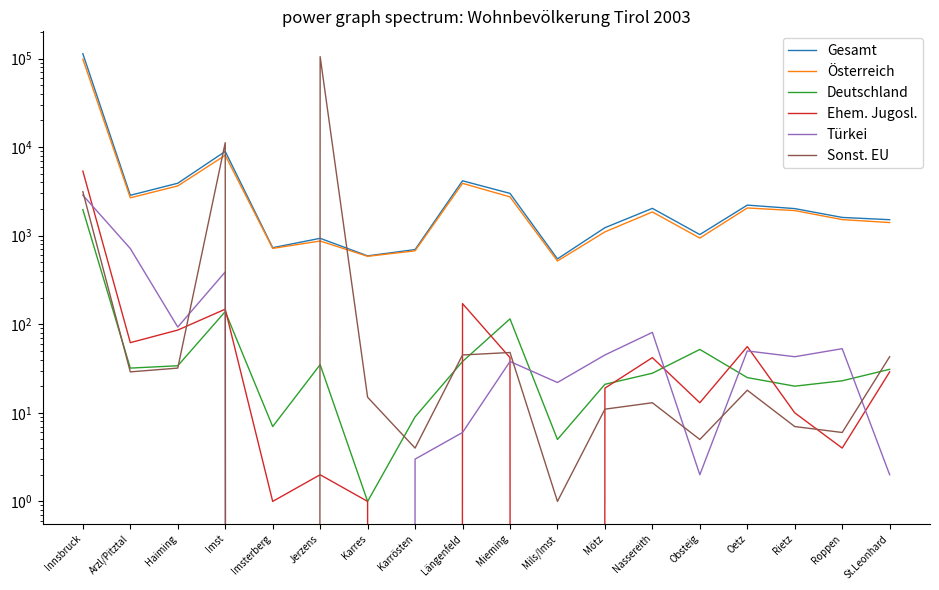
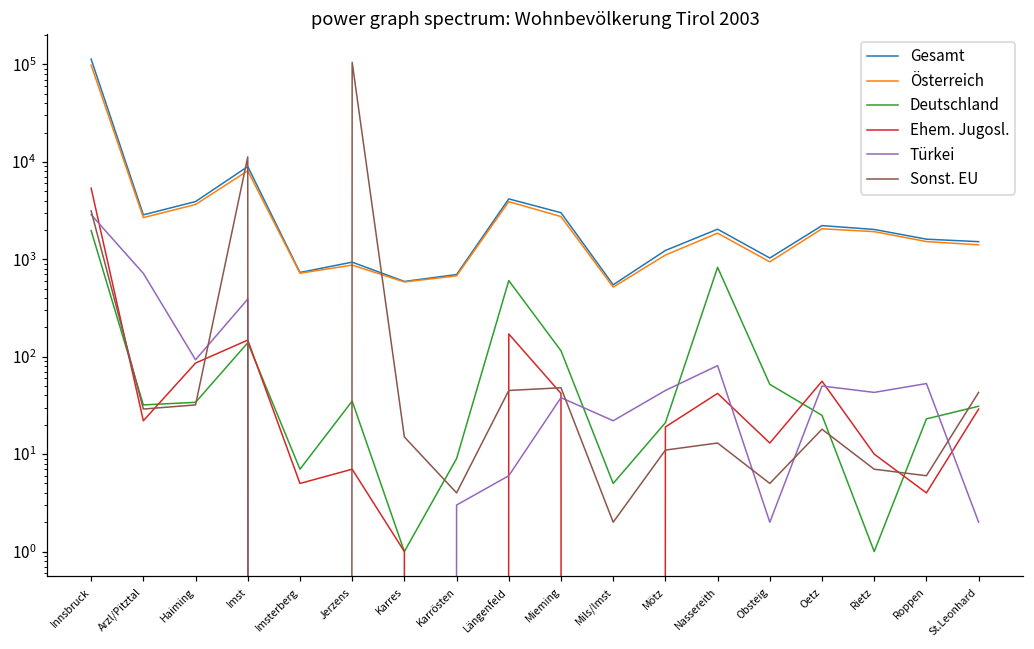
  {
    "Gesamt": {
      "Innsbruck": 110000,
      "Haiming": 4000,
      "Imst": 9000,
      "Jerzens": 900,
      "Mieming": 3000,
      "Mötz": 1200,
      "Nassereith": 2000,
      "Obsteig": 1000,
      "Oetz": 2200,
      "St.Leonhard": 1500
    },
    "Österreich": {
      "Innsbruck": 100000,
      "Haiming": 3600,
      "Imst": 8000,
      "Jerzens": 900,
      "Mieming": 2700,
      "Mötz": 1100,
      "Nassereith": 1900,
      "Obsteig": 900,
      "Oetz": 2100,
      "St.Leonhard": 1400
    },
    "Deutschland": {
      "Innsbruck": 2000,
      "Arzl/Pitztal": 32,
      "Imsterberg": 7,
      "Jerzens": 35,
      "Karrösten": 9,
-     "Längenfeld": 38,
+     "Längenfeld": 600,
      "Mieming": 120,
      "Mils/Imst": 5,
      "Mötz": 21,
-     "Nassereith": 28,
+     "Nassereith": 800,
      "Obsteig": 50,
      "Oetz": 25,
-     "Rietz": 20,
+     "Rietz": 1,
      "Roppen": 23,
      "St.Leonhard": 31
    },
    "Ehem. Jugosl.": {
      "Innsbruck": 5000,
-     "Arzl/Pitztal": 60,
+     "Arzl/Pitztal": 22,
      "Haiming": 90,
-     "Imsterberg": 1,
-     "Jerzens": 2,
+     "Imsterberg": 5,
+     "Jerzens": 7,
      "Längenfeld": 170,
      "Mieming": 40,
      "Mötz": 19,
      "Nassereith": 40,
      "Obsteig": 13,
      "Oetz": 60,
      "Rietz": 10,
      "Roppen": 4,
      "St.Leonhard": 29
    },
    "Türkei": {
      "Innsbruck": 2900,
      "Arzl/Pitztal": 700,
      "Haiming": 90,
      "Imst": 400,
      "Karrösten": 3,
      "Längenfeld": 6,
      "Mieming": 38,
      "Mils/Imst": 22,
      "Mötz": 50,
      "Nassereith": 80,
      "Obsteig": 2,
      "Oetz": 50,
      "Rietz": 40,
      "Roppen": 50,
      "St.Leonhard": 2
    },
    "Sonst. EU": {
      "Innsbruck": 3100,
      "Arzl/Pitztal": 29,
      "Imst": 11000,
      "Jerzens": 110000,
      "Karres": 15,
      "Karrösten": 4,
      "Längenfeld": 50,
      "Mieming": 50,
-     "Mils/Imst": 1,
+     "Mils/Imst": 2,
      "Mötz": 11,
      "Nassereith": 13,
      "Obsteig": 5,
      "Oetz": 18,
      "Rietz": 7,
      "Roppen": 6,
      "St.Leonhard": 40
    }
  }
